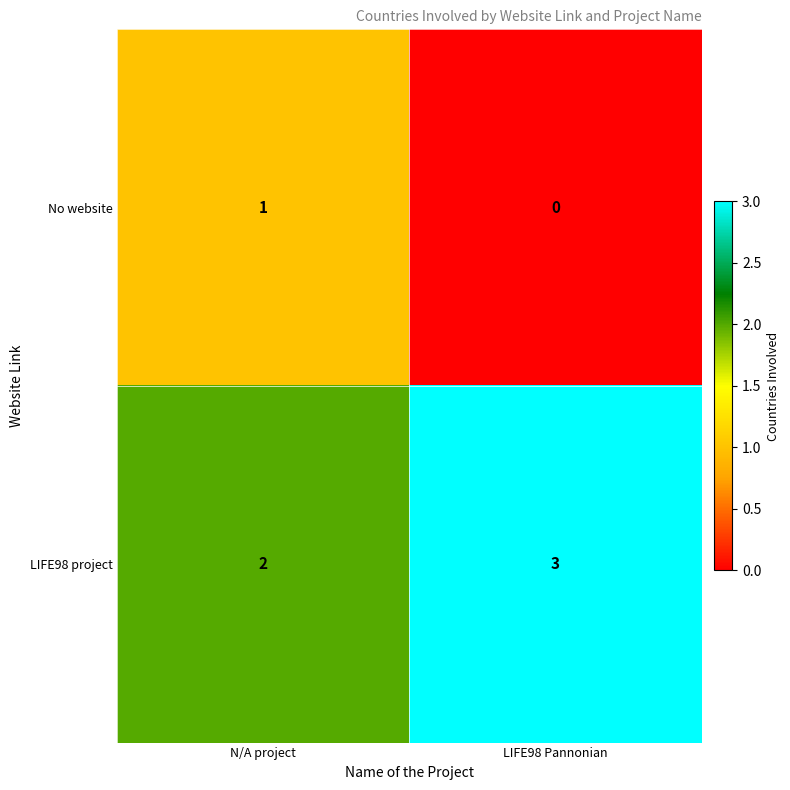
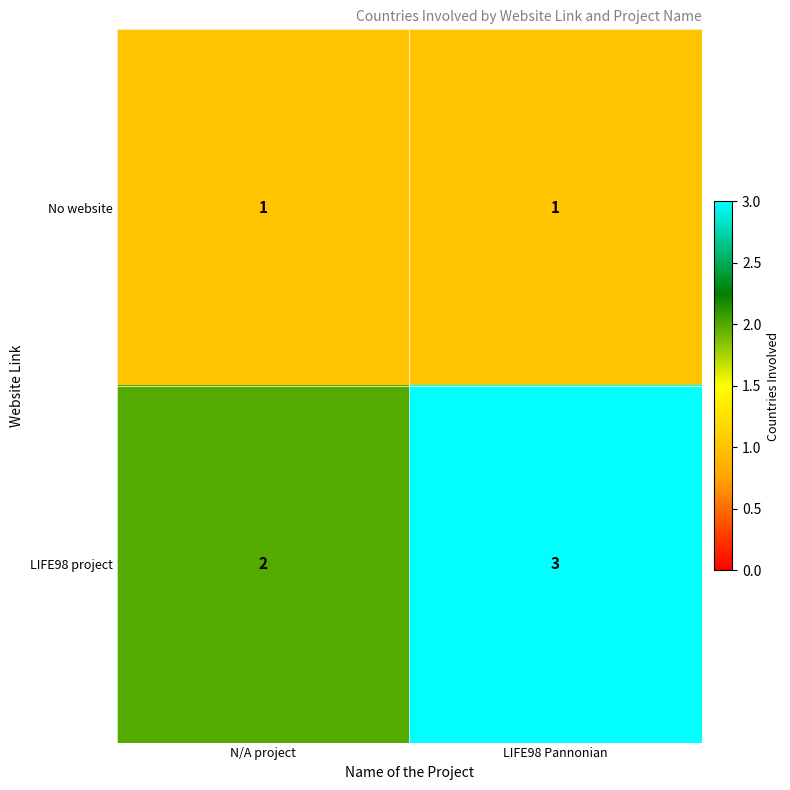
  {
    "No website": {
      "N/A project": 1,
-     "LIFE98 Pannonian": 0
+     "LIFE98 Pannonian": 1
    },
    "LIFE98 project": {
      "N/A project": 2,
      "LIFE98 Pannonian": 3
    }
  }
